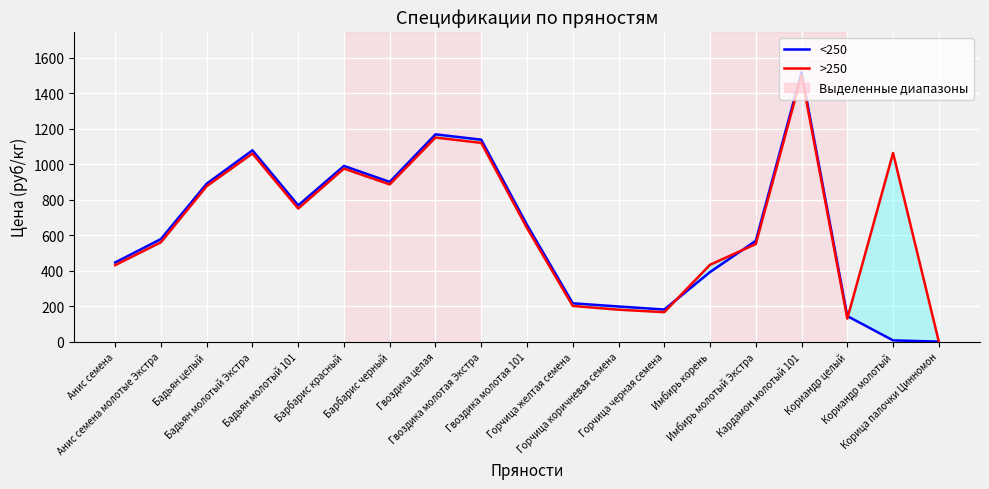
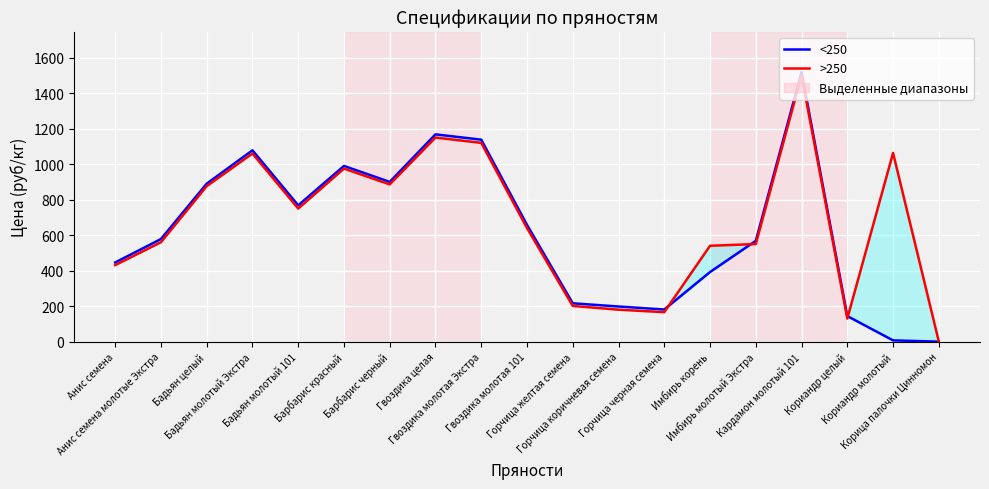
  {
    "<250": {
      "Имбирь корень": 390,
      "Кориандр молотый": 10
    },
    ">250": {
      "Анис семена": 430,
      "Анис семена молотые Экстра": 560,
      "Бадьян молотый Экстра": 1060,
      "Бадьян молотый 101": 750,
      "Барбарис красный": 980,
      "Гвоздика целая": 1150,
      "Гвоздика молотая Экстра": 1120,
      "Гвоздика молотая 101": 640,
      "Горчица желтая семена": 200,
      "Горчица коричневая семена": 180,
      "Горчица черная семена": 170,
-     "Имбирь корень": 430,
+     "Имбирь корень": 540,
      "Имбирь молотый Экстра": 550
    }
  }
